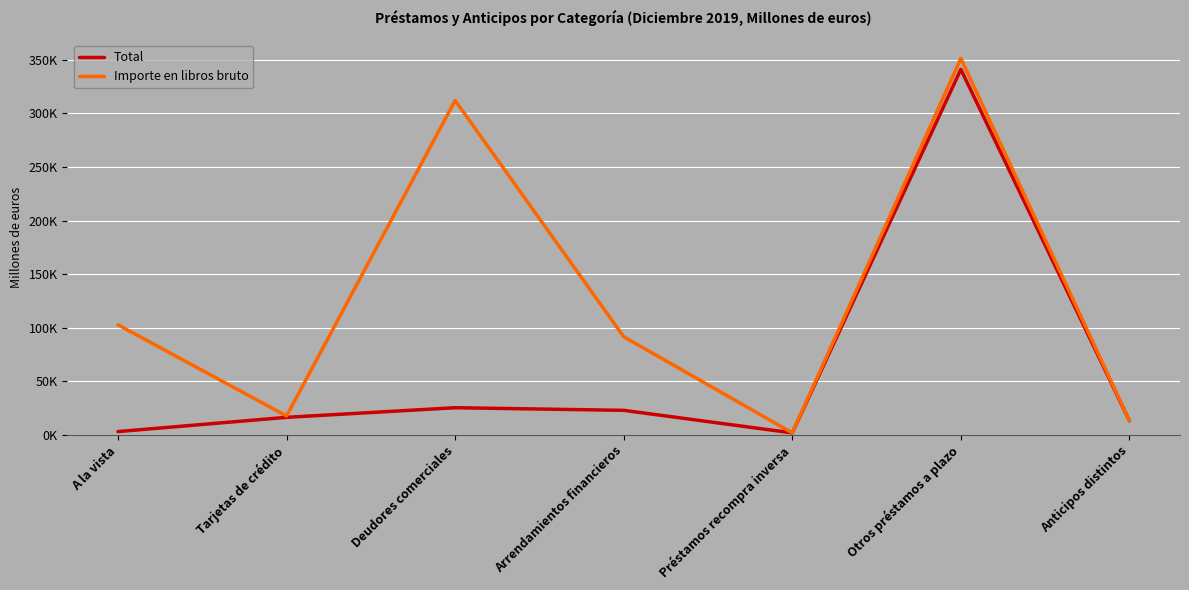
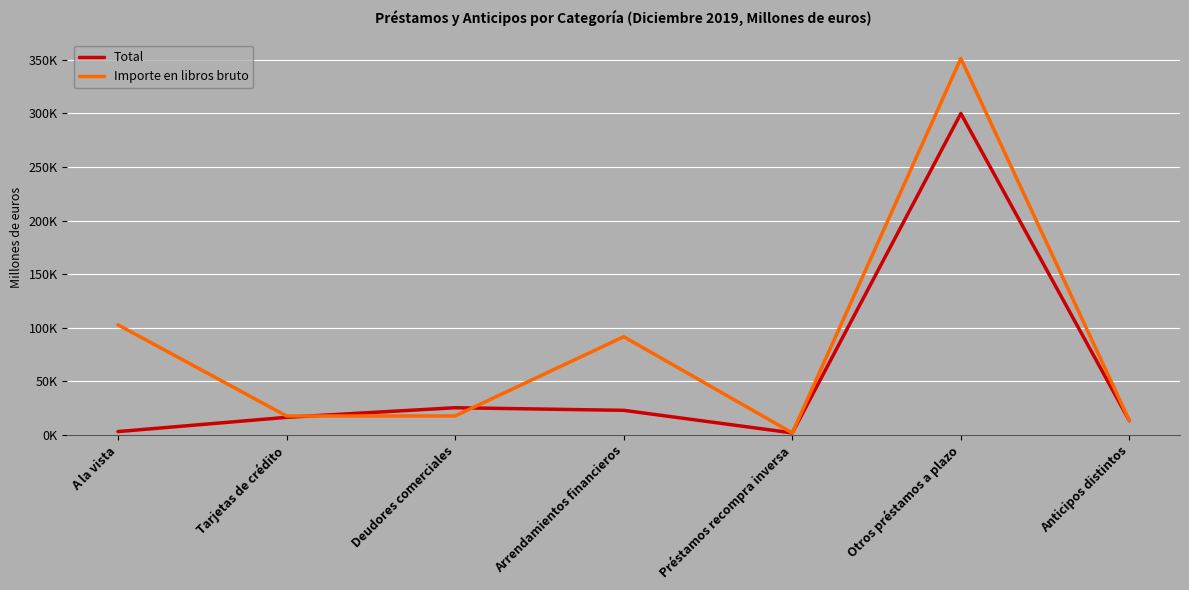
  {
    "Total": {
      "A la vista": 3000,
      "Deudores comerciales": 25000,
      "Arrendamientos financieros": 23000,
-     "Otros préstamos a plazo": 341000
+     "Otros préstamos a plazo": 300000
    },
    "Importe en libros bruto": {
      "A la vista": 103000,
-     "Deudores comerciales": 312000,
+     "Deudores comerciales": 18000,
      "Arrendamientos financieros": 92000,
      "Otros préstamos a plazo": 351000
    }
  }
